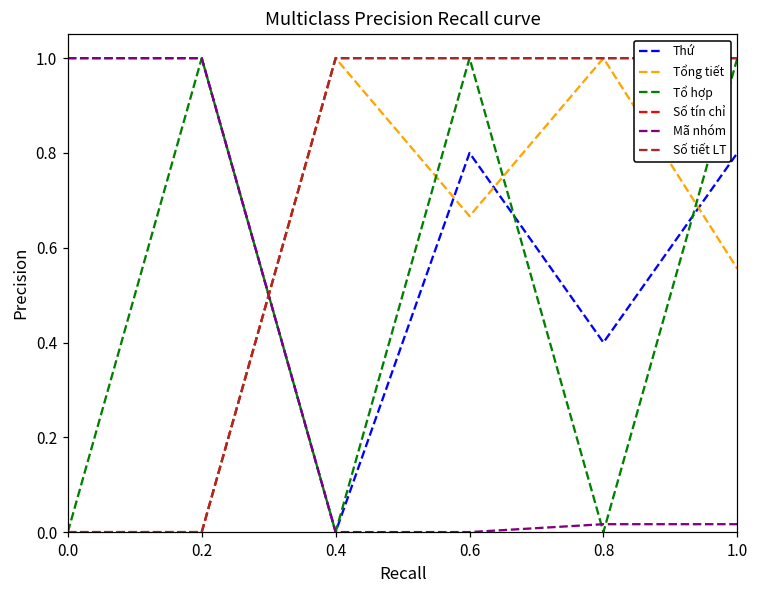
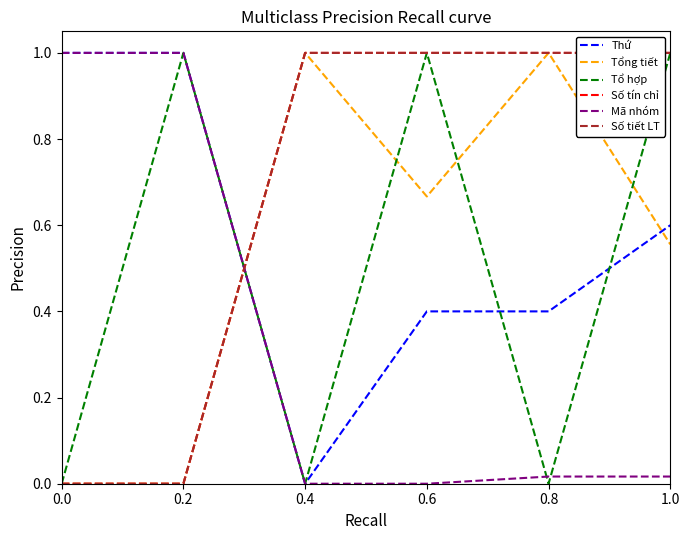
  {
    "Thứ": {
-     "0.6": 0.80,
+     "0.6": 0.40,
      "0.8": 0.40,
-     "1.0": 0.80
+     "1.0": 0.60
    },
    "Tổng tiết": {
      "0.6": 0.67,
      "1.0": 0.56
    },
    "Tổ hợp": {
      "0.8": 0.00
    },
    "Mã nhóm": {
      "0.6": 0.00,
      "0.8": 0.02,
      "1.0": 0.02
    }
  }
